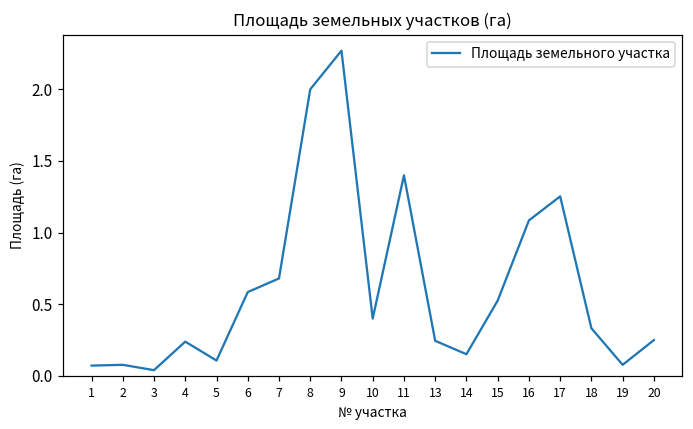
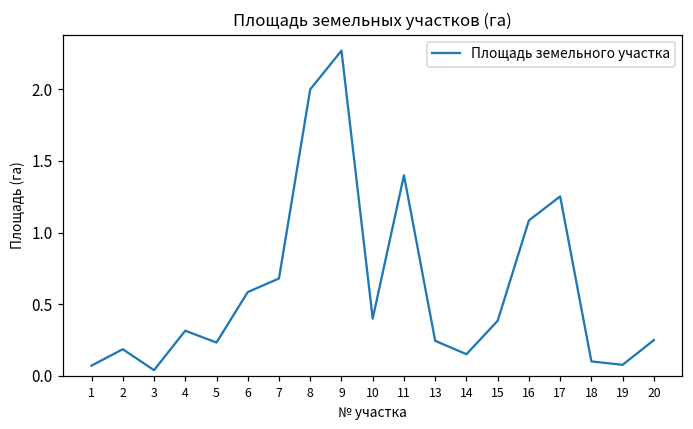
  {
    "1": 0.07,
-   "2": 0.08,
+   "2": 0.19,
    "3": 0.04,
-   "4": 0.24,
-   "5": 0.11,
+   "4": 0.32,
+   "5": 0.23,
    "6": 0.59,
    "7": 0.68,
    "8": 2.00,
    "9": 2.27,
    "10": 0.40,
    "11": 1.40,
    "13": 0.24,
    "14": 0.15,
-   "15": 0.53,
+   "15": 0.38,
    "16": 1.09,
    "17": 1.25,
-   "18": 0.33,
+   "18": 0.10,
    "19": 0.08,
    "20": 0.25
  }
